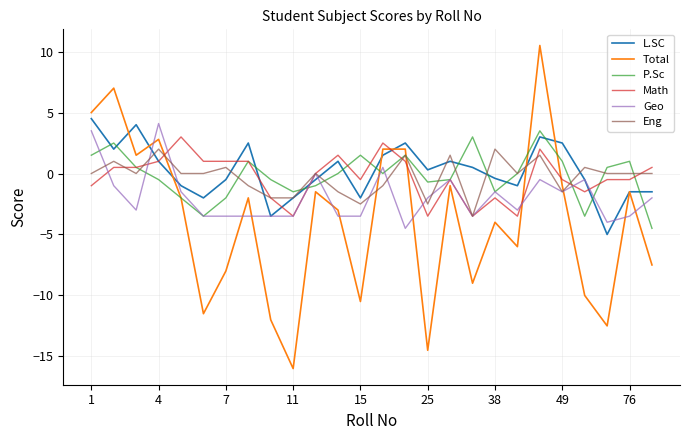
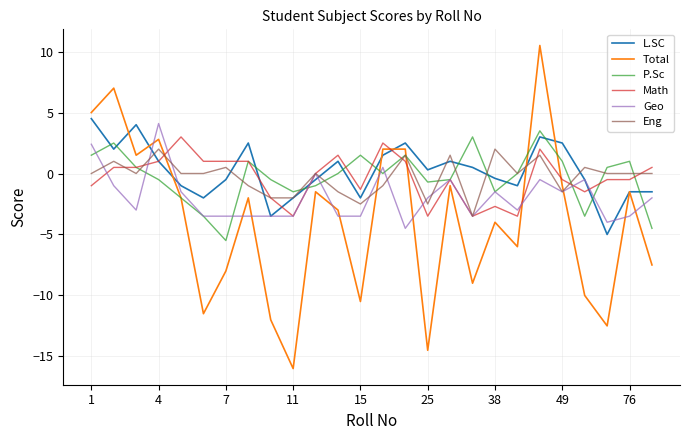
  {
    "L.SC": {
      "1": 4.5,
      "7": -0.5,
      "15": -2.0,
      "25": 0.3,
      "38": -0.4,
      "49": 2.5
    },
    "Total": {
      "1": 5.0,
      "4": 2.8,
      "7": -8.0,
      "11": -16.0,
      "15": -10.5,
      "25": -14.5,
      "38": -4.0,
      "49": -1.0
    },
    "P.Sc": {
      "1": 1.5,
      "4": -0.5,
-     "7": -2.0,
+     "7": -5.5,
      "11": -1.5,
      "15": 1.5,
      "25": -0.7,
      "49": 1.0,
      "76": 1.0
    },
    "Math": {
      "1": -1.0,
      "7": 1.0,
-     "15": -0.5,
+     "15": -1.3,
      "25": -3.5,
-     "38": -2.0,
+     "38": -2.7,
      "49": -0.5,
      "76": -0.5
    },
    "Geo": {
-     "1": 3.5,
+     "1": 2.4,
      "4": 4.1,
      "7": -3.5,
      "15": -3.5,
      "25": -2.0,
      "76": -3.5
    },
    "Eng": {
      "1": 0.0,
      "4": 2.0,
      "7": 0.5,
      "15": -2.5,
      "25": -2.5,
      "38": 2.0,
      "76": 0.0
    }
  }
